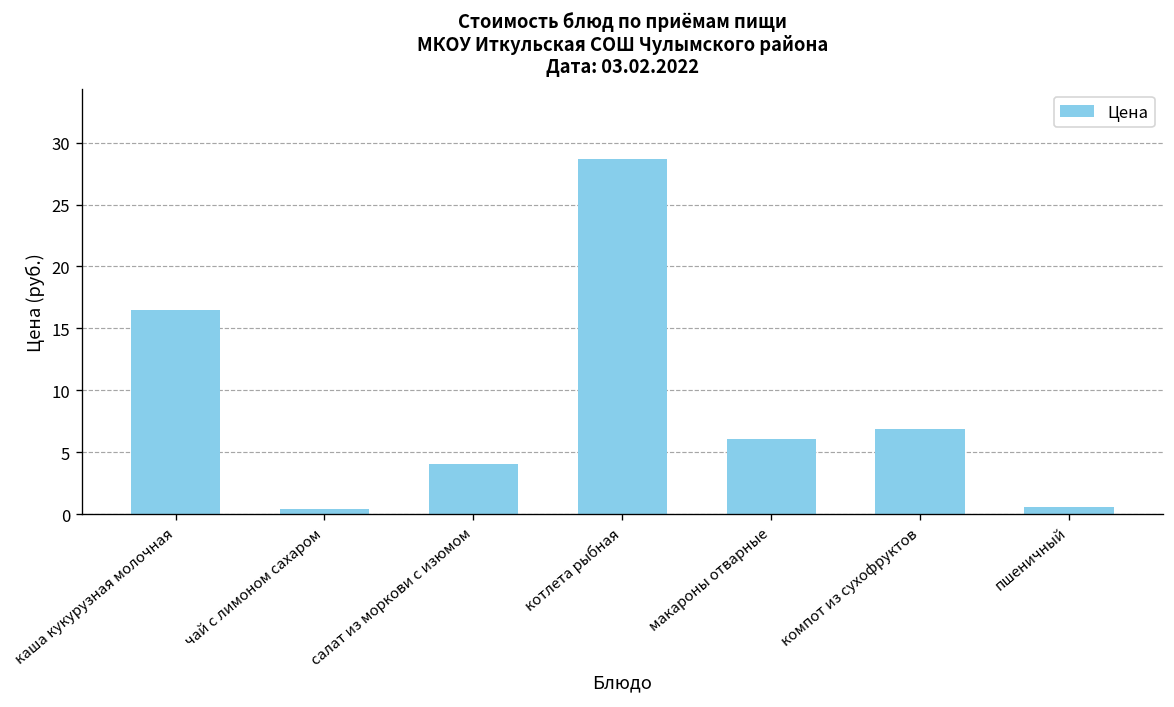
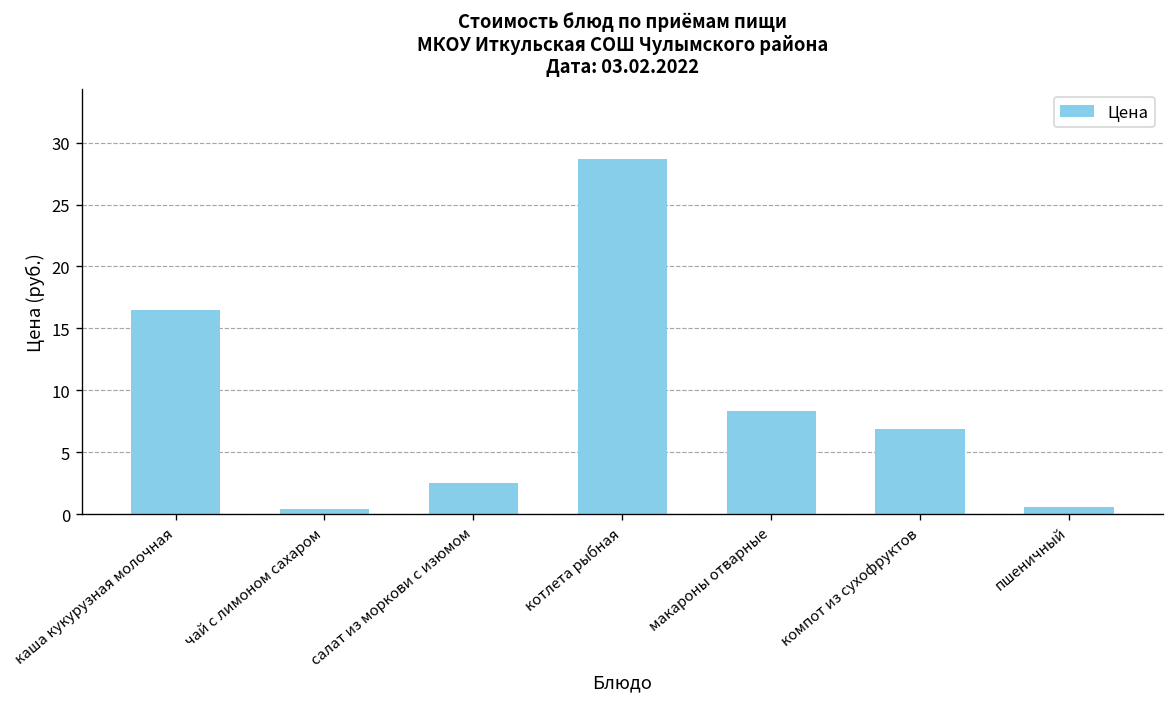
  {
    "каша кукурузная молочная": 16.5,
    "чай с лимоном сахаром": 0.4,
-   "салат из моркови с изюмом": 4.1,
+   "салат из моркови с изюмом": 2.5,
    "котлета рыбная": 28.6,
-   "макароны отварные": 6.1,
+   "макароны отварные": 8.3,
    "компот из сухофруктов": 6.8,
    "пшеничный": 0.6
  }
